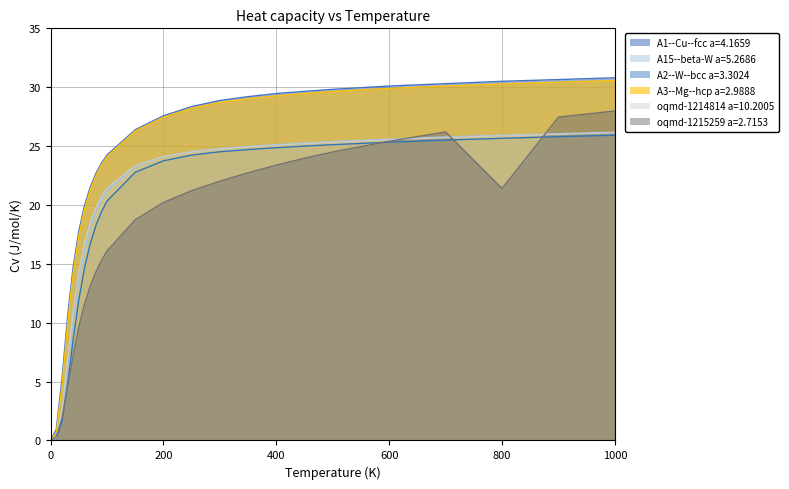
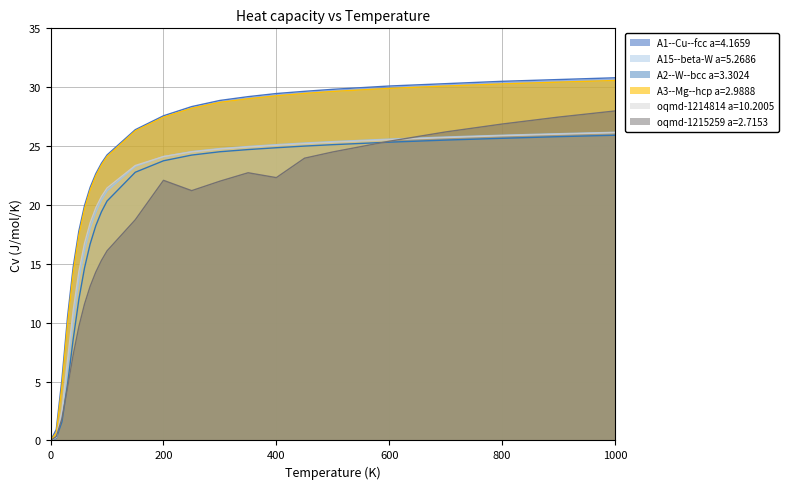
  {
    "A3--Mg--hcp a=2.9888": {
      "800": 30.3,
      "1000": 30.6
    },
    "oqmd-1215259 a=2.7153": {
-     "200": 20.2,
-     "400": 23.4,
-     "800": 21.4,
+     "200": 22.1,
+     "400": 22.3,
+     "800": 26.9,
      "1000": 28.0
    }
  }
